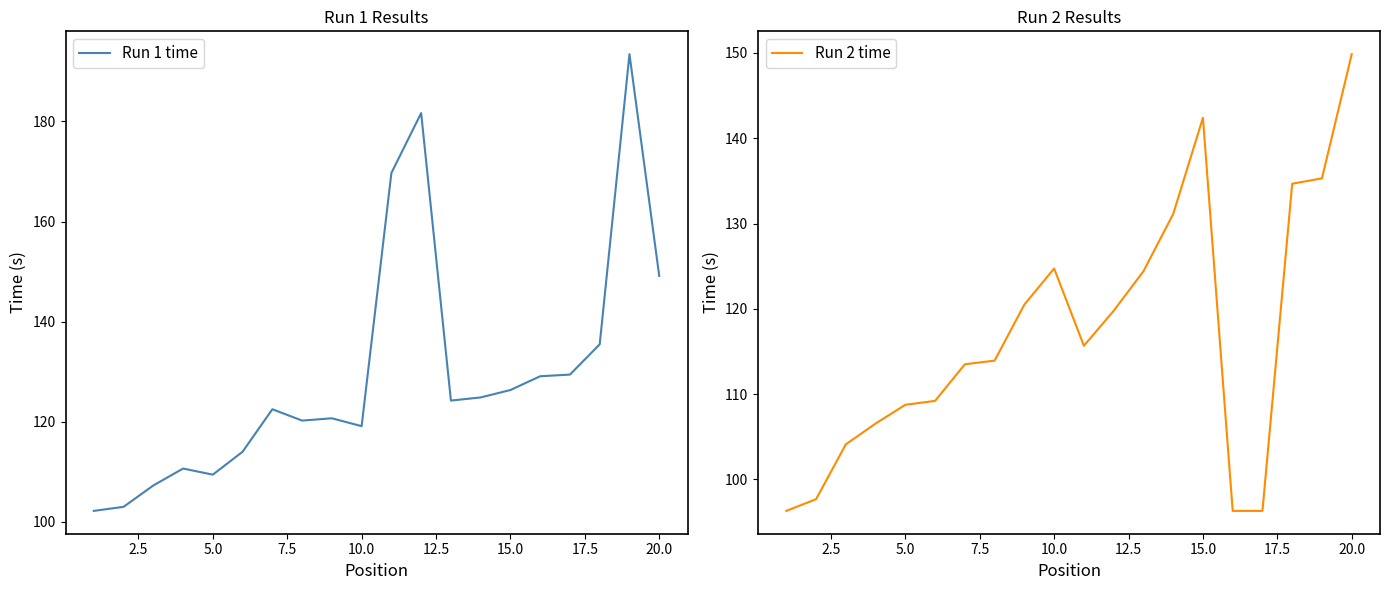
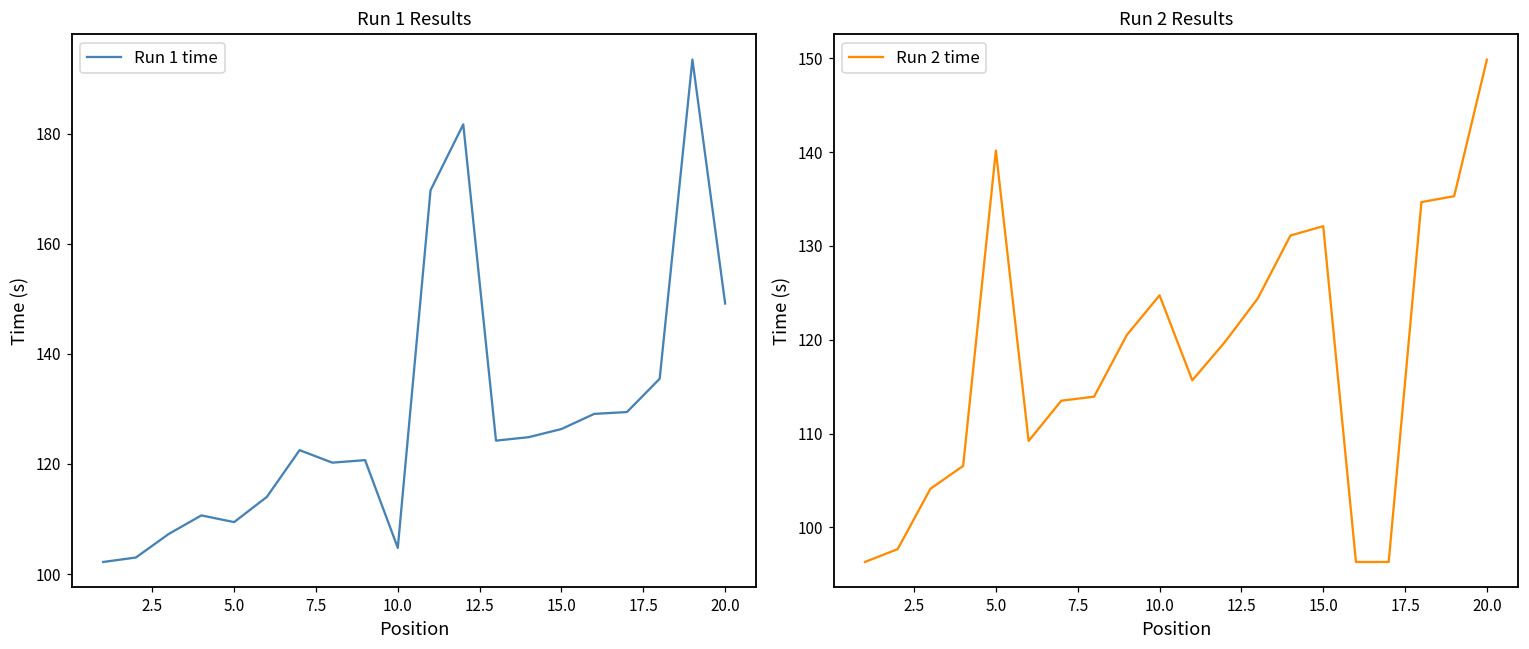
  {
    "Run 1 Results": {
      "5.0": 109,
-     "10.0": 119,
+     "10.0": 105,
      "15.0": 126,
      "20.0": 149
    },
    "Run 2 Results": {
-     "5.0": 109,
+     "5.0": 140,
      "10.0": 125,
-     "15.0": 142,
+     "15.0": 132,
      "20.0": 150
    }
  }
